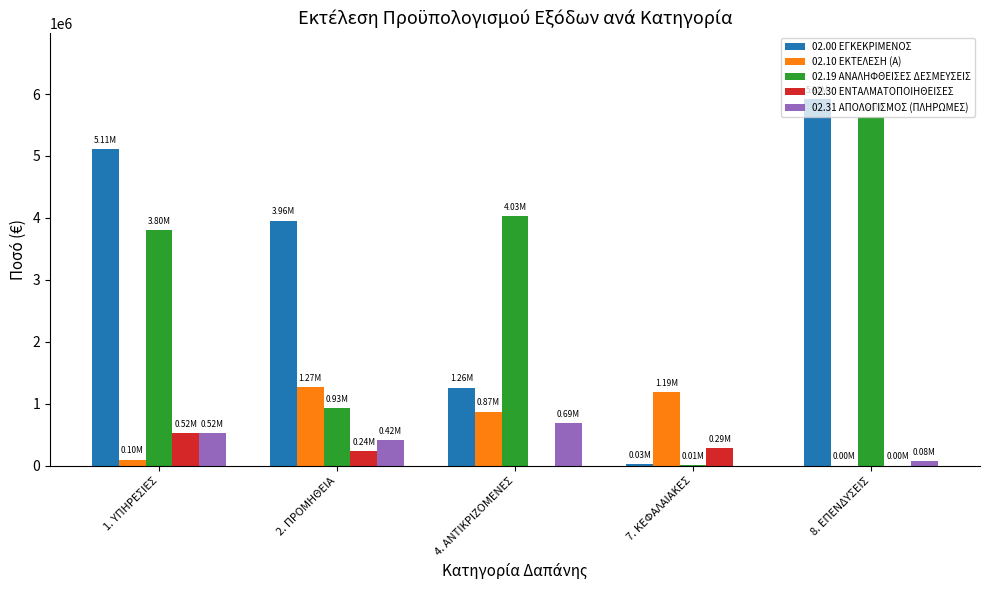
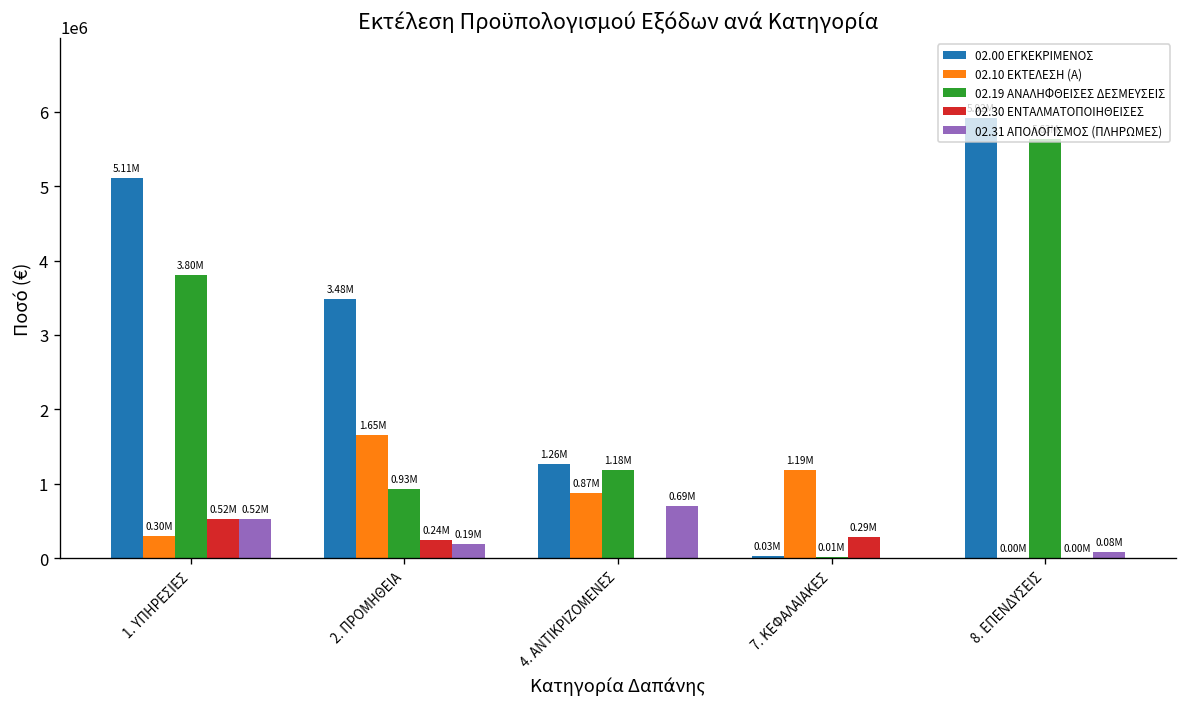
  {
    "02.00 ΕΓΚΕΚΡΙΜΕΝΟΣ": {
      "1. ΥΠΗΡΕΣΙΕΣ": "5.11M",
-     "2. ΠΡΟΜΗΘΕΙΑ": "3.96M",
+     "2. ΠΡΟΜΗΘΕΙΑ": "3.48M",
      "4. ΑΝΤΙΚΡΙΖΟΜΕΝΕΣ": "1.26M",
      "7. ΚΕΦΑΛΑΙΑΚΕΣ": "0.03M"
    },
    "02.10 ΕΚΤΕΛΕΣΗ (Α)": {
-     "1. ΥΠΗΡΕΣΙΕΣ": "0.10M",
-     "2. ΠΡΟΜΗΘΕΙΑ": "1.27M",
+     "1. ΥΠΗΡΕΣΙΕΣ": "0.30M",
+     "2. ΠΡΟΜΗΘΕΙΑ": "1.65M",
      "4. ΑΝΤΙΚΡΙΖΟΜΕΝΕΣ": "0.87M",
      "7. ΚΕΦΑΛΑΙΑΚΕΣ": "1.19M"
    },
    "02.19 ΑΝΑΛΗΦΘΕΙΣΕΣ ΔΕΣΜΕΥΣΕΙΣ": {
      "1. ΥΠΗΡΕΣΙΕΣ": "3.80M",
      "2. ΠΡΟΜΗΘΕΙΑ": "0.93M",
-     "4. ΑΝΤΙΚΡΙΖΟΜΕΝΕΣ": "4.03M",
+     "4. ΑΝΤΙΚΡΙΖΟΜΕΝΕΣ": "1.18M",
      "7. ΚΕΦΑΛΑΙΑΚΕΣ": "0.01M"
    },
    "02.30 ΕΝΤΑΛΜΑΤΟΠΟΙΗΘΕΙΣΕΣ": {
      "1. ΥΠΗΡΕΣΙΕΣ": "0.52M",
      "2. ΠΡΟΜΗΘΕΙΑ": "0.24M",
      "7. ΚΕΦΑΛΑΙΑΚΕΣ": "0.29M"
    },
    "02.31 ΑΠΟΛΟΓΙΣΜΟΣ (ΠΛΗΡΩΜΕΣ)": {
      "1. ΥΠΗΡΕΣΙΕΣ": "0.52M",
-     "2. ΠΡΟΜΗΘΕΙΑ": "0.42M",
+     "2. ΠΡΟΜΗΘΕΙΑ": "0.19M",
      "4. ΑΝΤΙΚΡΙΖΟΜΕΝΕΣ": "0.69M",
      "8. ΕΠΕΝΔΥΣΕΙΣ": "0.08M"
    }
  }
